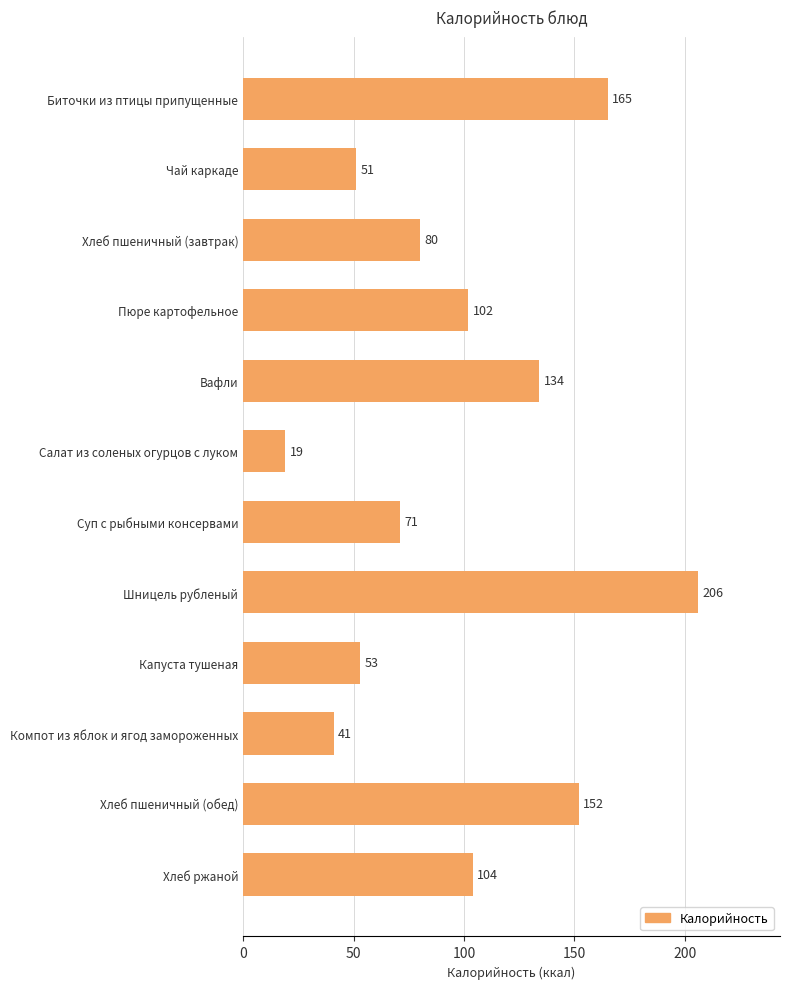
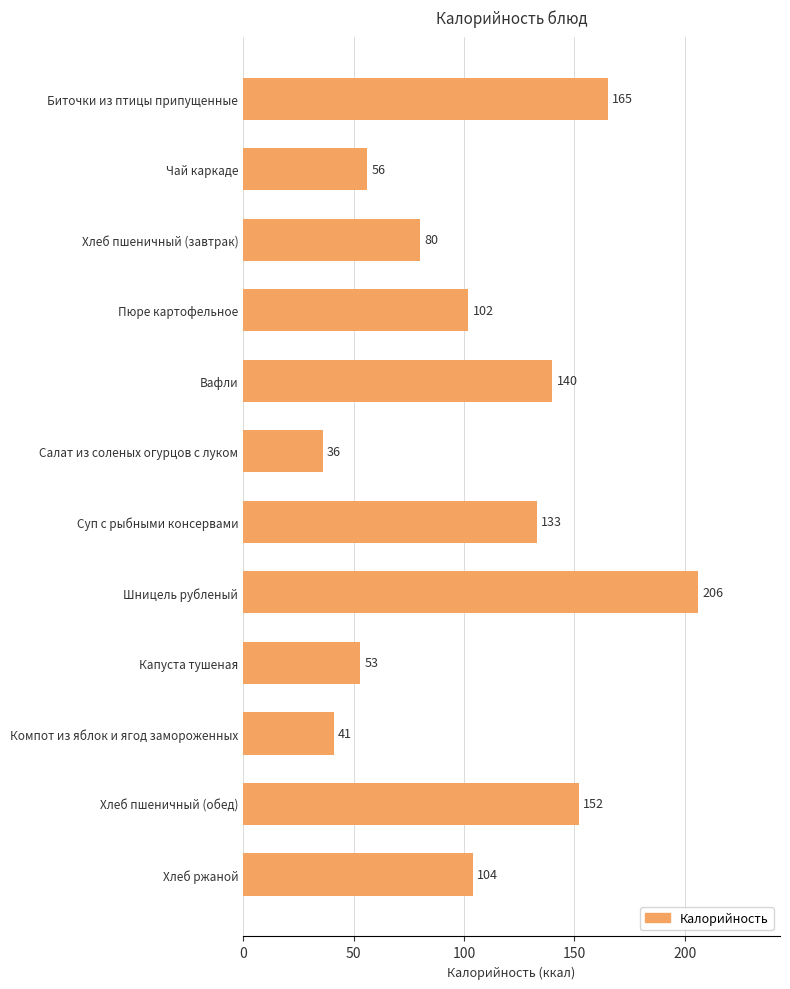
  {
    "Биточки из птицы припущенные": 165,
-   "Чай каркаде": 51,
+   "Чай каркаде": 56,
    "Хлеб пшеничный (завтрак)": 80,
    "Пюре картофельное": 102,
-   "Вафли": 134,
-   "Салат из соленых огурцов с луком": 19,
-   "Суп с рыбными консервами": 71,
+   "Вафли": 140,
+   "Салат из соленых огурцов с луком": 36,
+   "Суп с рыбными консервами": 133,
    "Шницель рубленый": 206,
    "Капуста тушеная": 53,
    "Компот из яблок и ягод замороженных": 41,
    "Хлеб пшеничный (обед)": 152,
    "Хлеб ржаной": 104
  }
